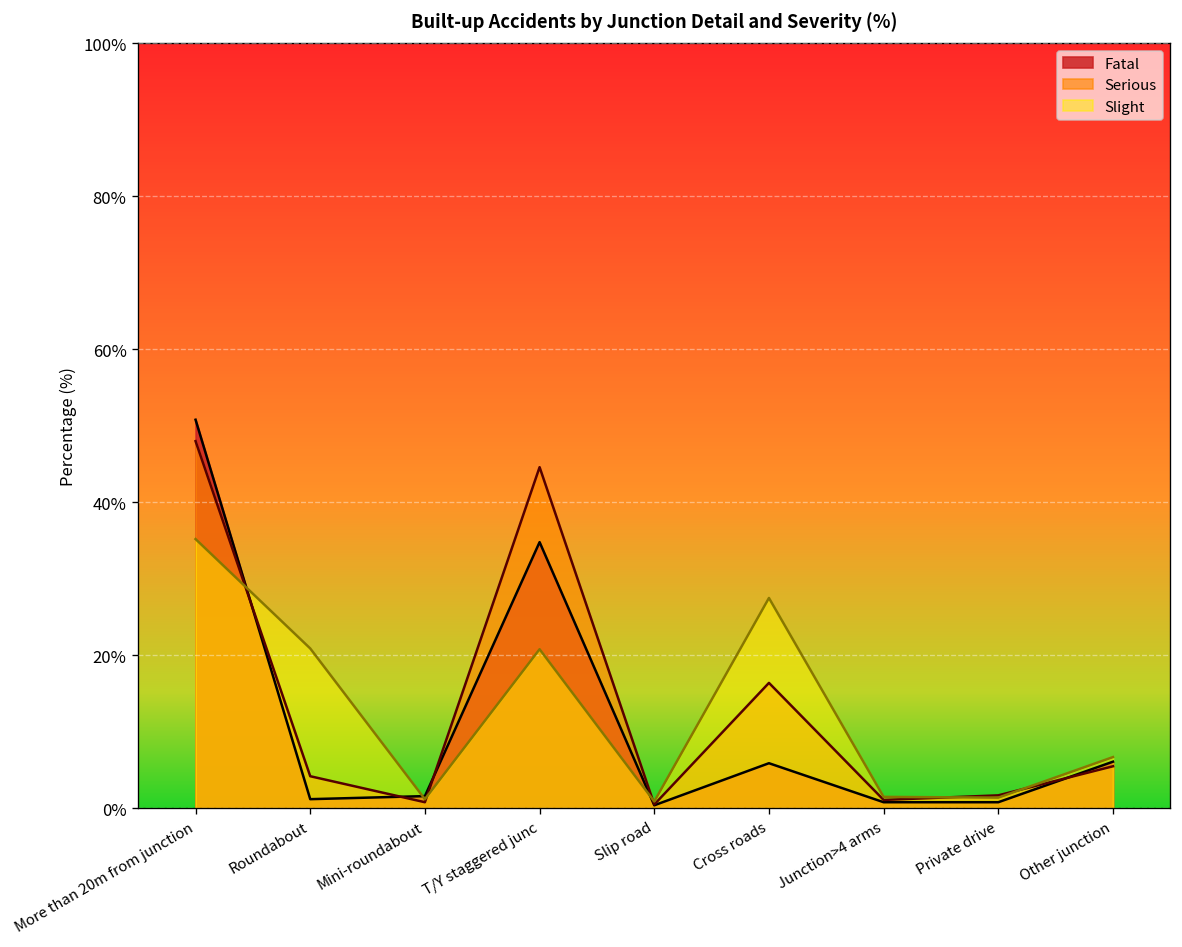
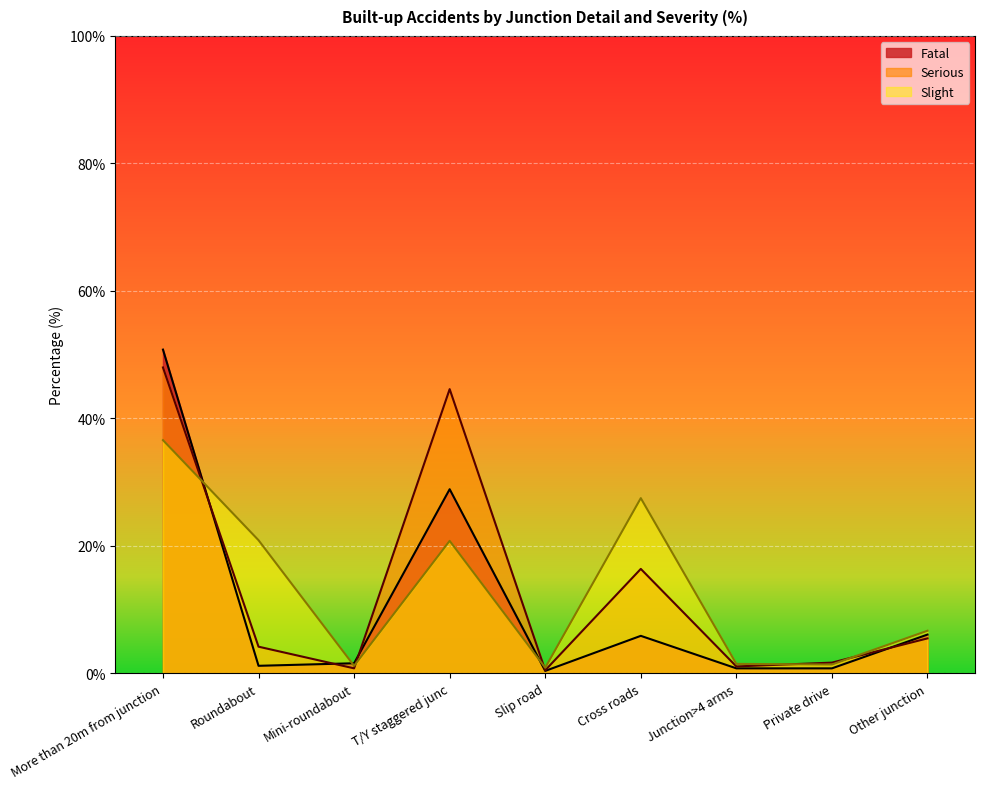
  {
    "Fatal": {
      "More than 20m from junction": "51%",
      "Roundabout": "1%",
-     "T/Y staggered junc": "35%",
+     "T/Y staggered junc": "29%",
      "Cross roads": "6%",
      "Private drive": "1%",
      "Other junction": "6%"
    },
    "Serious": {
      "More than 20m from junction": "48%",
      "Roundabout": "4%",
      "Mini-roundabout": "1%",
      "T/Y staggered junc": "45%",
      "Cross roads": "16%",
      "Other junction": "6%"
    },
    "Slight": {
-     "More than 20m from junction": "35%",
+     "More than 20m from junction": "37%",
      "Roundabout": "21%",
      "T/Y staggered junc": "21%",
      "Slip road": "1%",
      "Cross roads": "28%",
      "Other junction": "7%"
    }
  }
